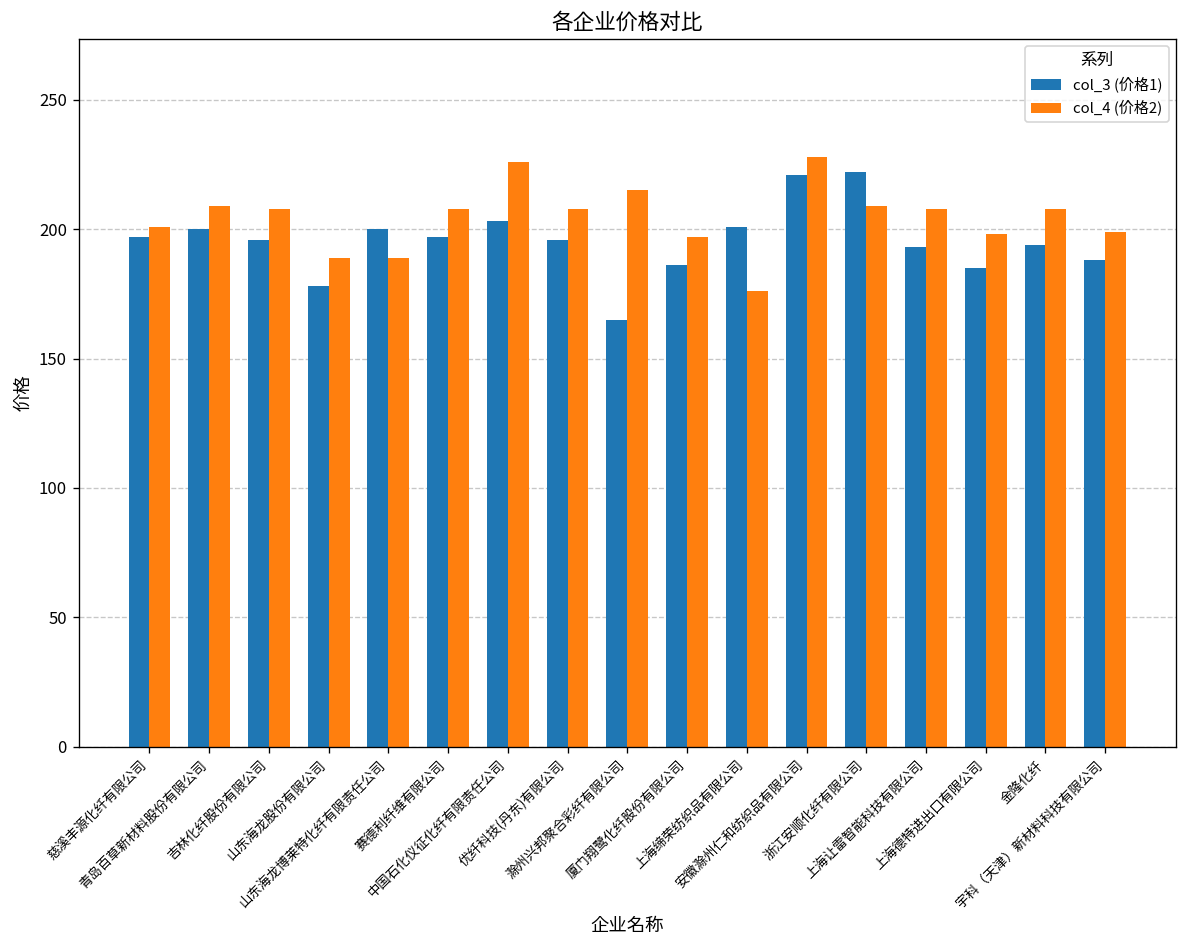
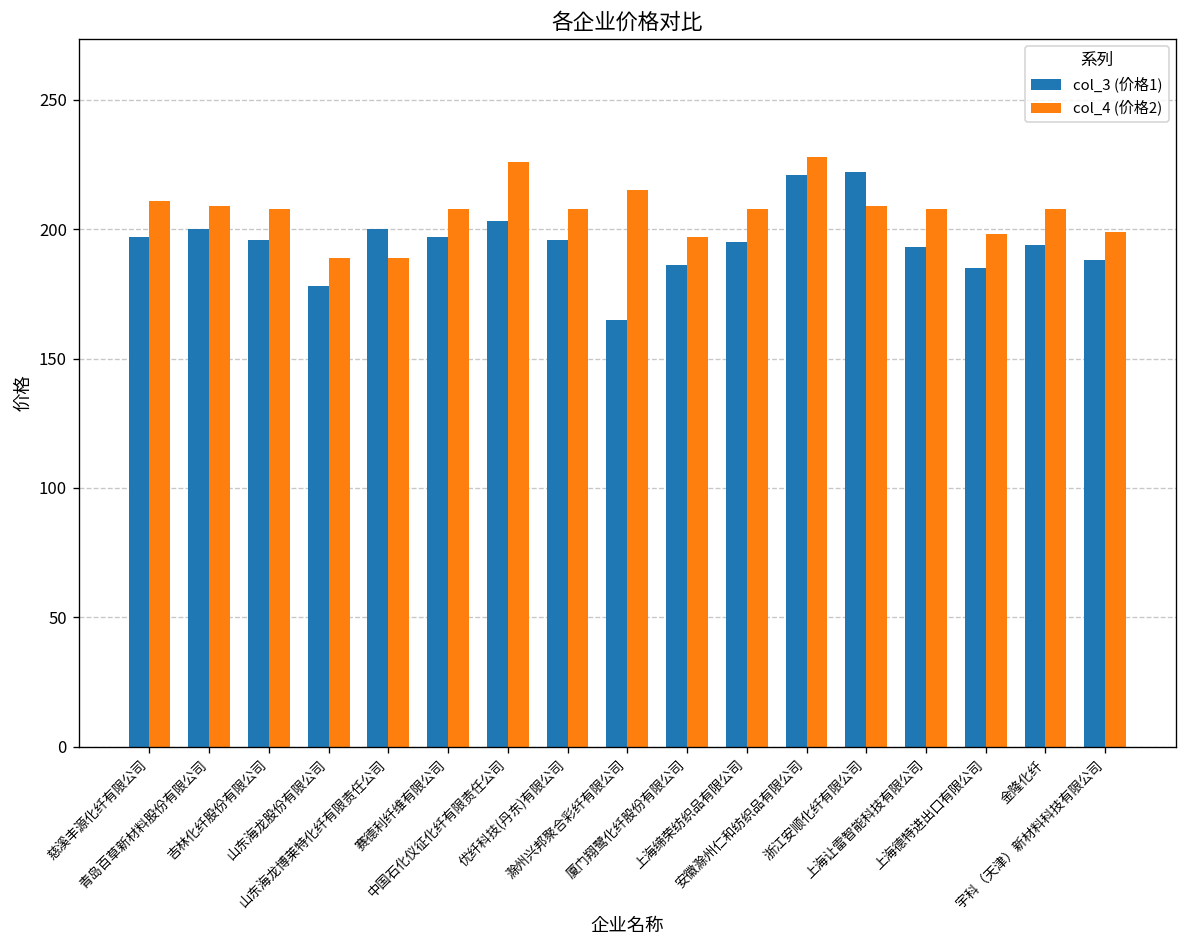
  {
    "col_3 (价格1)": {
      "慈溪丰源化纤有限公司": 197,
      "青岛百草新材料股份有限公司": 200,
      "吉林化纤股份有限公司": 196,
      "山东海龙股份有限公司": 178,
      "山东海龙博莱特化纤有限责任公司": 200,
      "赛德利纤维有限公司": 197,
      "中国石化仪征化纤有限责任公司": 203,
      "优纤科技(丹东)有限公司": 196,
      "滁州兴邦聚合彩纤有限公司": 165,
      "厦门翔鹭化纤股份有限公司": 186,
-     "上海缔荣纺织品有限公司": 201,
+     "上海缔荣纺织品有限公司": 195,
      "安徽滁州仁和纺织品有限公司": 221,
      "浙江安顺化纤有限公司": 222,
      "上海让雷智能科技有限公司": 193,
      "上海德特进出口有限公司": 185,
      "金隆化纤": 194,
      "宇科（天津）新材料科技有限公司": 188
    },
    "col_4 (价格2)": {
-     "慈溪丰源化纤有限公司": 201,
+     "慈溪丰源化纤有限公司": 211,
      "青岛百草新材料股份有限公司": 209,
      "吉林化纤股份有限公司": 208,
      "山东海龙股份有限公司": 189,
      "山东海龙博莱特化纤有限责任公司": 189,
      "赛德利纤维有限公司": 208,
      "中国石化仪征化纤有限责任公司": 226,
      "优纤科技(丹东)有限公司": 208,
      "滁州兴邦聚合彩纤有限公司": 215,
      "厦门翔鹭化纤股份有限公司": 197,
-     "上海缔荣纺织品有限公司": 176,
+     "上海缔荣纺织品有限公司": 208,
      "安徽滁州仁和纺织品有限公司": 228,
      "浙江安顺化纤有限公司": 209,
      "上海让雷智能科技有限公司": 208,
      "上海德特进出口有限公司": 198,
      "金隆化纤": 208,
      "宇科（天津）新材料科技有限公司": 199
    }
  }
